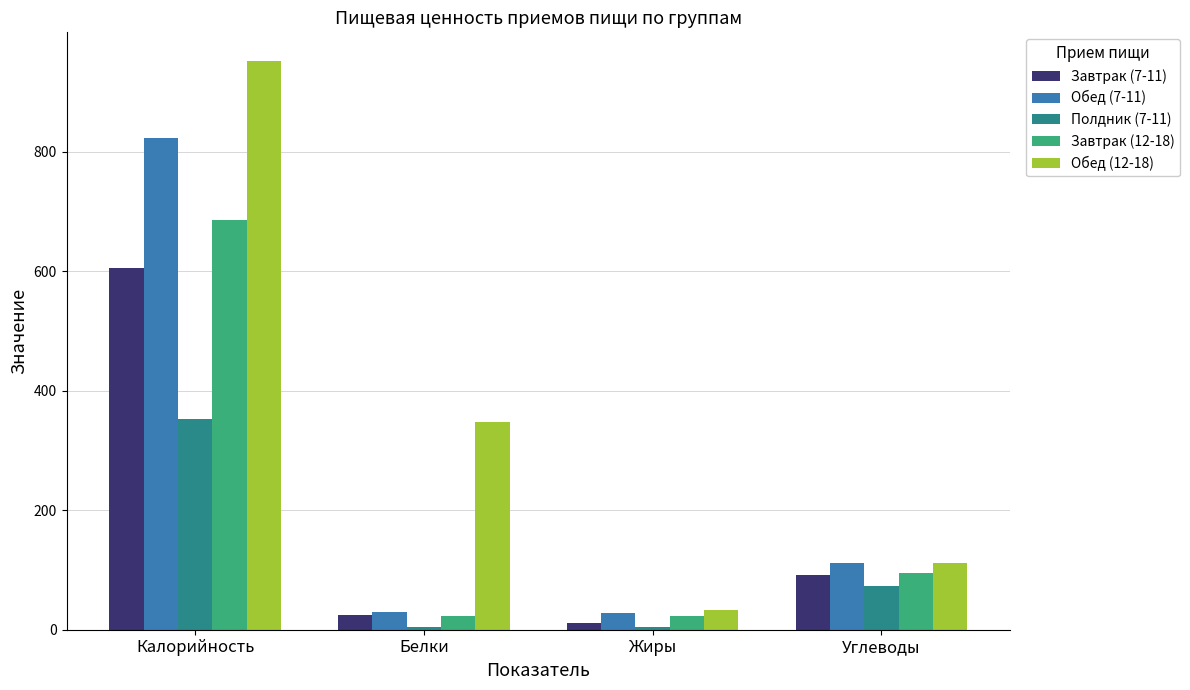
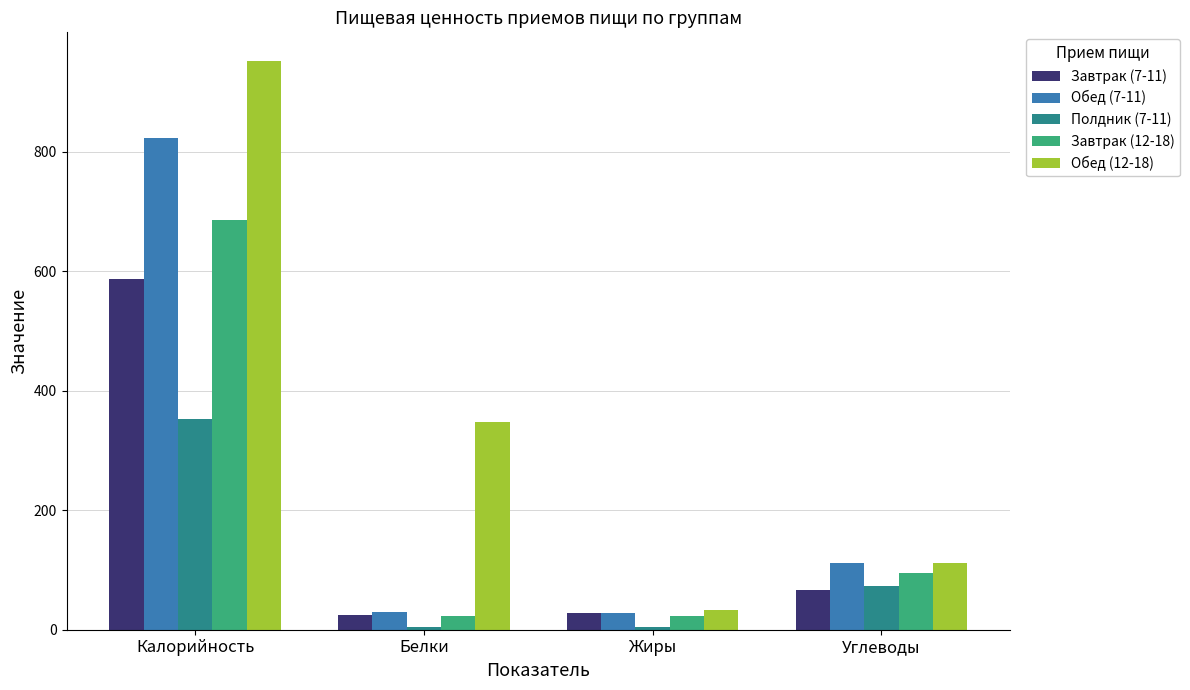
  {
    "Завтрак (7-11)": {
-     "Калорийность": 610,
+     "Калорийность": 590,
      "Белки": 20,
-     "Жиры": 10,
-     "Углеводы": 90
+     "Жиры": 30,
+     "Углеводы": 70
    },
    "Обед (12-18)": {
      "Калорийность": 950,
      "Белки": 350,
      "Жиры": 30,
      "Углеводы": 110
    }
  }
